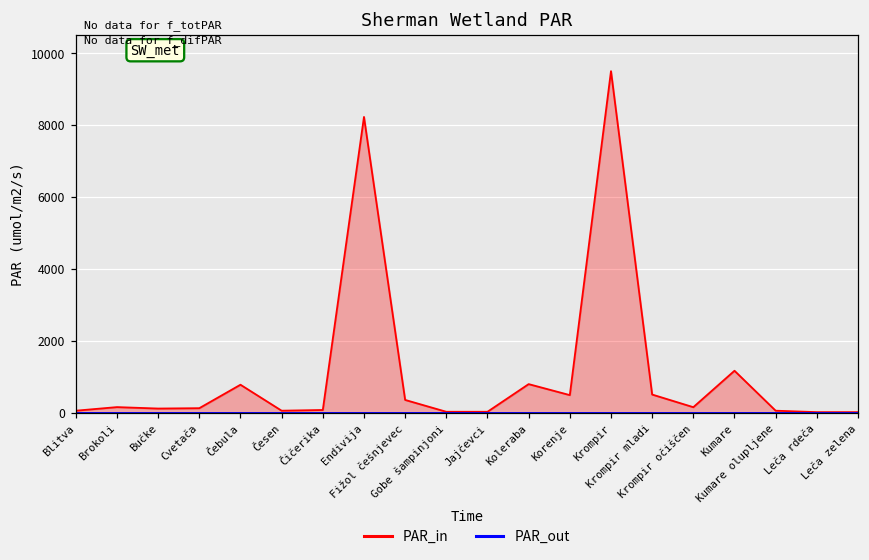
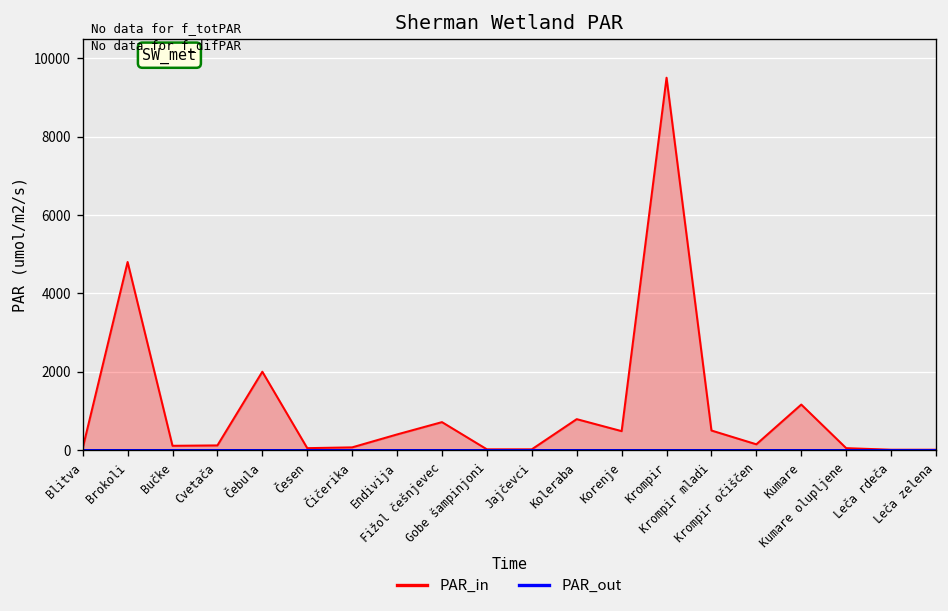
  {
    "PAR_in": {
-     "Brokoli": 200,
+     "Brokoli": 4800,
      "Bučke": 100,
      "Cvetača": 100,
-     "Čebula": 800,
-     "Endivija": 8200,
-     "Fižol češnjevec": 400,
+     "Čebula": 2000,
+     "Endivija": 400,
+     "Fižol češnjevec": 700,
      "Koleraba": 800,
      "Korenje": 500,
      "Krompir": 9500,
      "Krompir mladi": 500,
      "Krompir očiščen": 100,
      "Kumare": 1200
    },
    "PAR_out": {
      "Brokoli": 0,
      "Bučke": 0,
      "Cvetača": 0,
      "Čebula": 0,
      "Endivija": 0,
      "Fižol češnjevec": 0,
      "Koleraba": 0,
      "Korenje": 0,
      "Krompir": 0,
      "Krompir mladi": 0,
      "Krompir očiščen": 0,
      "Kumare": 0
    }
  }
